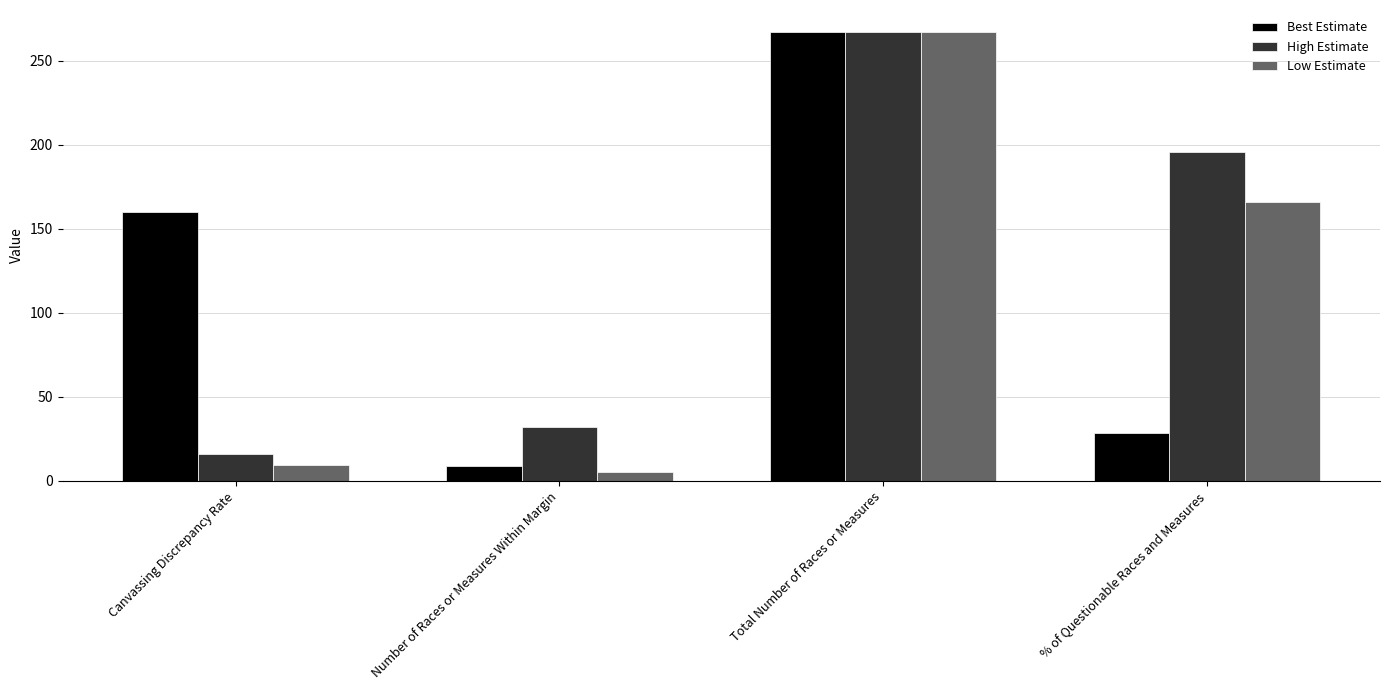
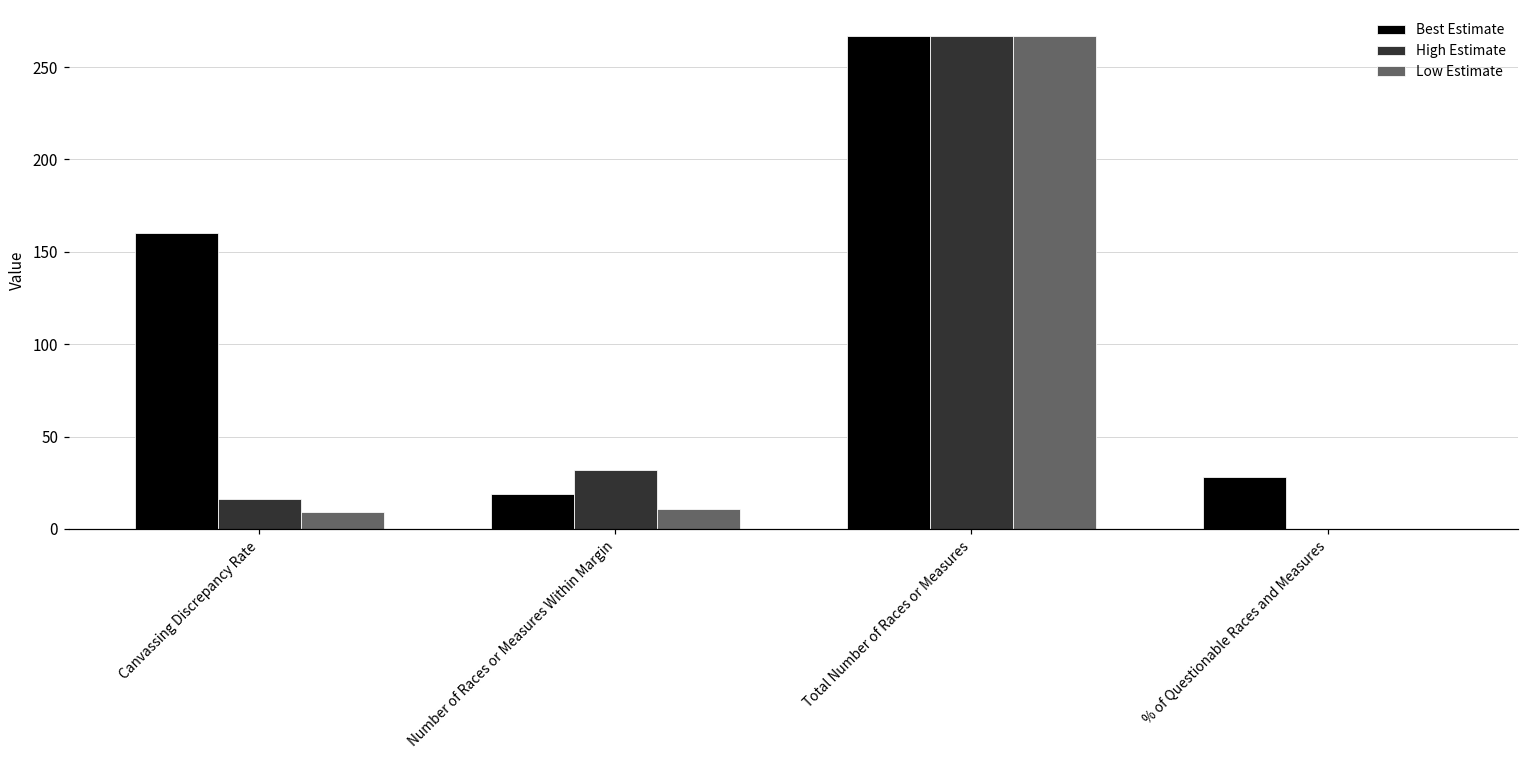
  {
    "Best Estimate": {
      "Canvassing Discrepancy Rate": 160,
-     "Number of Races or Measures Within Margin": 9,
+     "Number of Races or Measures Within Margin": 19,
      "Total Number of Races or Measures": 267,
      "% of Questionable Races and Measures": 28
    },
    "High Estimate": {
      "Canvassing Discrepancy Rate": 16,
      "Number of Races or Measures Within Margin": 32,
      "Total Number of Races or Measures": 267,
-     "% of Questionable Races and Measures": 196
+     "% of Questionable Races and Measures": 0
    },
    "Low Estimate": {
      "Canvassing Discrepancy Rate": 9,
-     "Number of Races or Measures Within Margin": 5,
+     "Number of Races or Measures Within Margin": 11,
      "Total Number of Races or Measures": 267,
-     "% of Questionable Races and Measures": 166
+     "% of Questionable Races and Measures": 0
    }
  }
